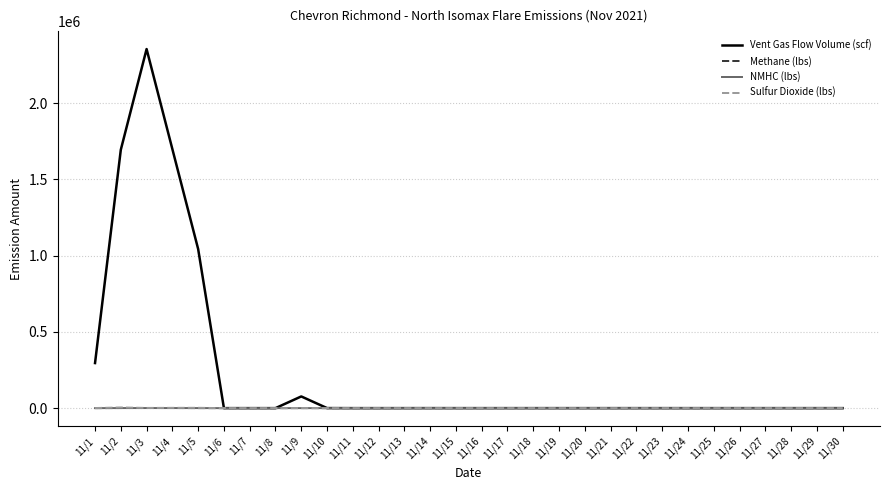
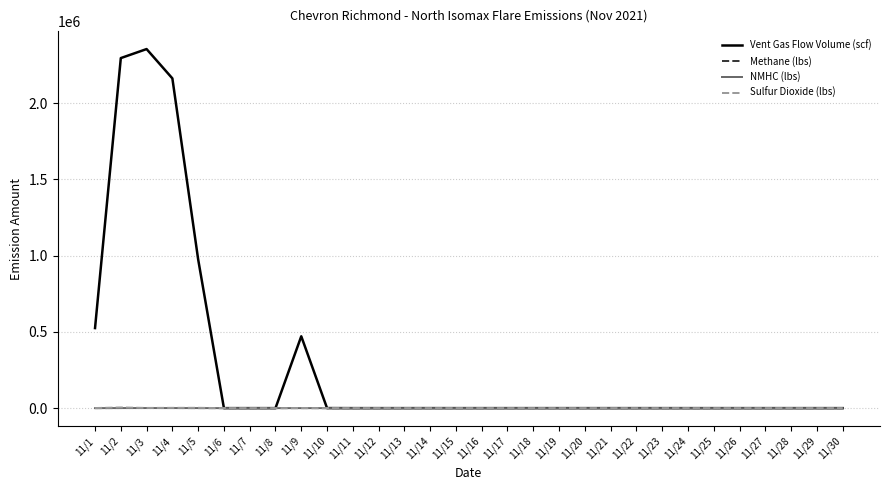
  {
    "Vent Gas Flow Volume (scf)": {
-     "11/1": 300000,
-     "11/2": 1690000,
+     "11/1": 520000,
+     "11/2": 2300000,
      "11/3": 2350000,
-     "11/4": 1700000,
-     "11/5": 1040000,
-     "11/9": 80000
+     "11/4": 2160000,
+     "11/5": 980000,
+     "11/9": 470000
    }
  }
